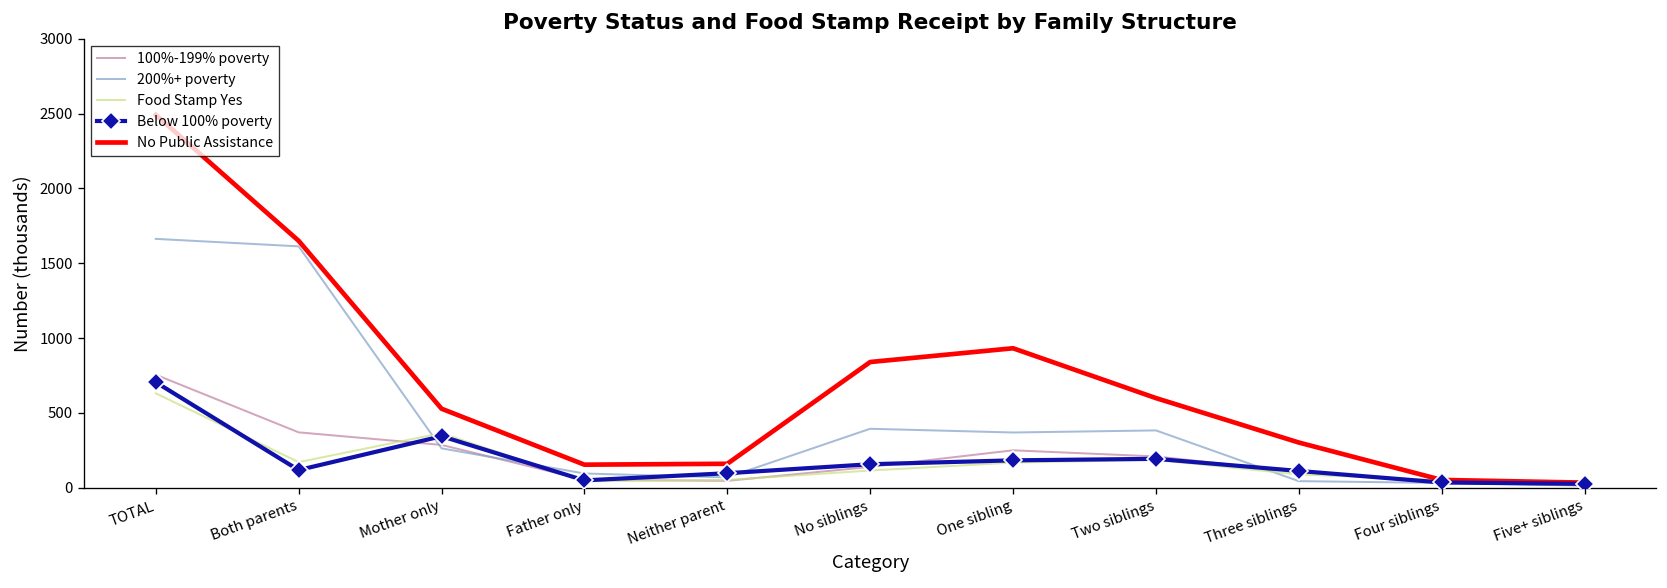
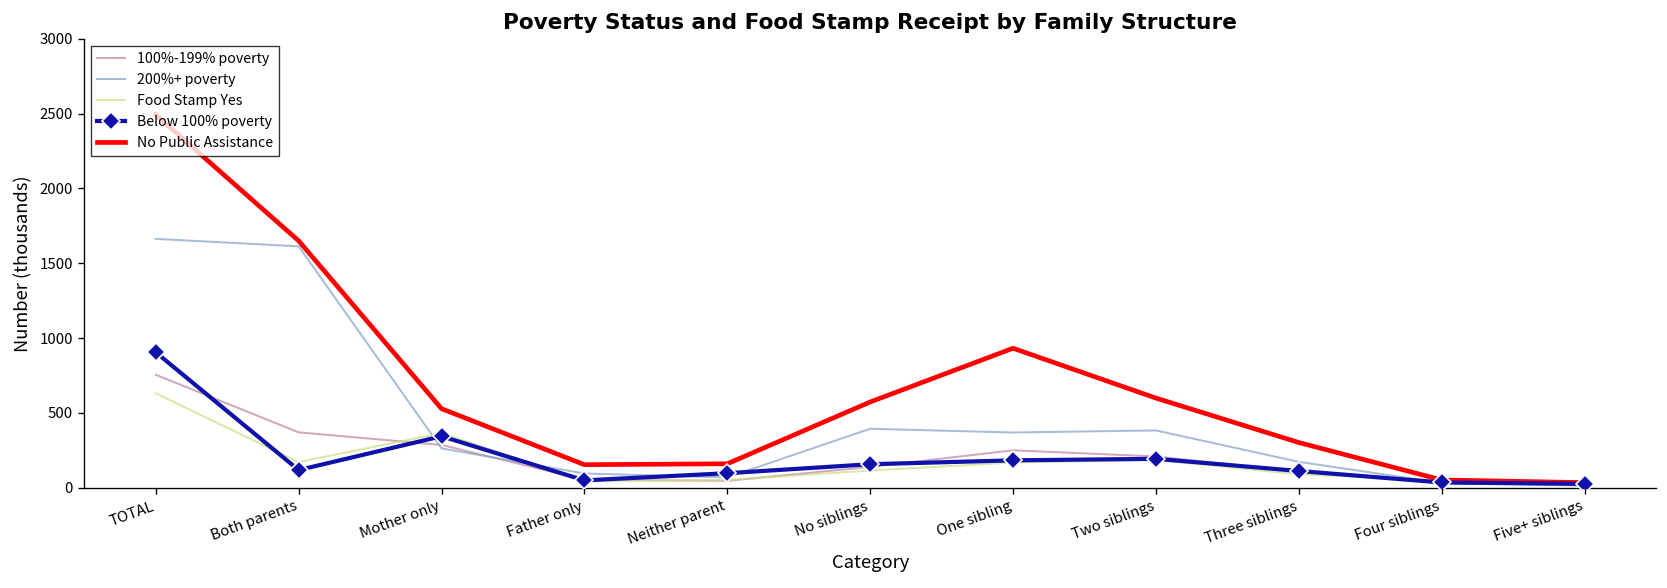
  {
    "100%-199% poverty": {
      "TOTAL": 760,
      "Both parents": 370,
      "Mother only": 290,
      "One sibling": 250
    },
    "200%+ poverty": {
      "TOTAL": 1660,
      "Both parents": 1610,
      "Mother only": 260,
      "Father only": 100,
      "No siblings": 390,
      "One sibling": 370,
      "Two siblings": 380,
-     "Three siblings": 40
+     "Three siblings": 170
    },
    "Food Stamp Yes": {
      "TOTAL": 630,
      "Both parents": 170,
      "Mother only": 370,
      "No siblings": 120
    },
    "Below 100% poverty": {
-     "TOTAL": 710,
+     "TOTAL": 910,
      "Both parents": 120,
      "Mother only": 340,
      "Neither parent": 100
    },
    "No Public Assistance": {
      "Both parents": 1650,
      "Mother only": 530,
      "Father only": 150,
      "Neither parent": 160,
-     "No siblings": 840,
+     "No siblings": 570,
      "One sibling": 930,
      "Two siblings": 600,
      "Three siblings": 300
    }
  }
